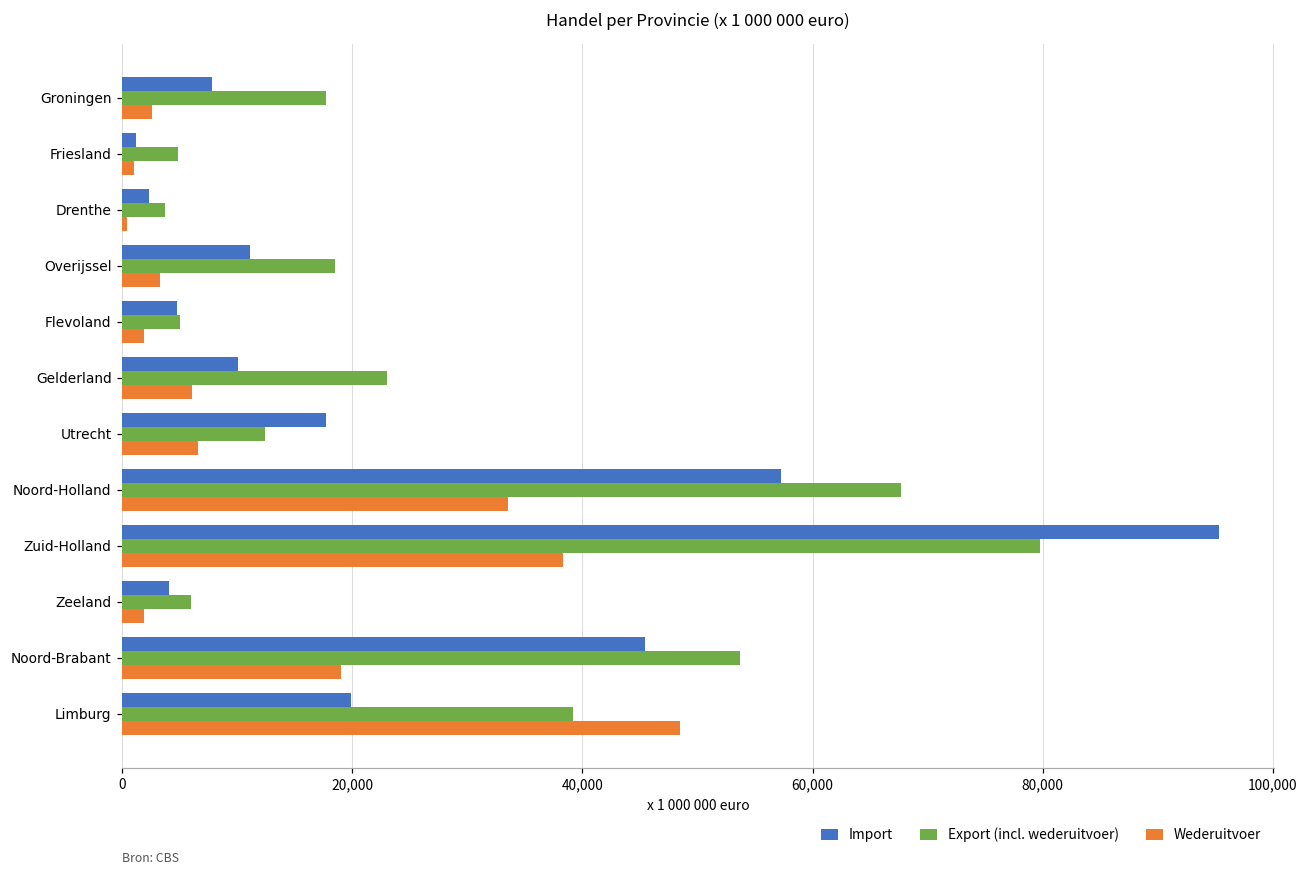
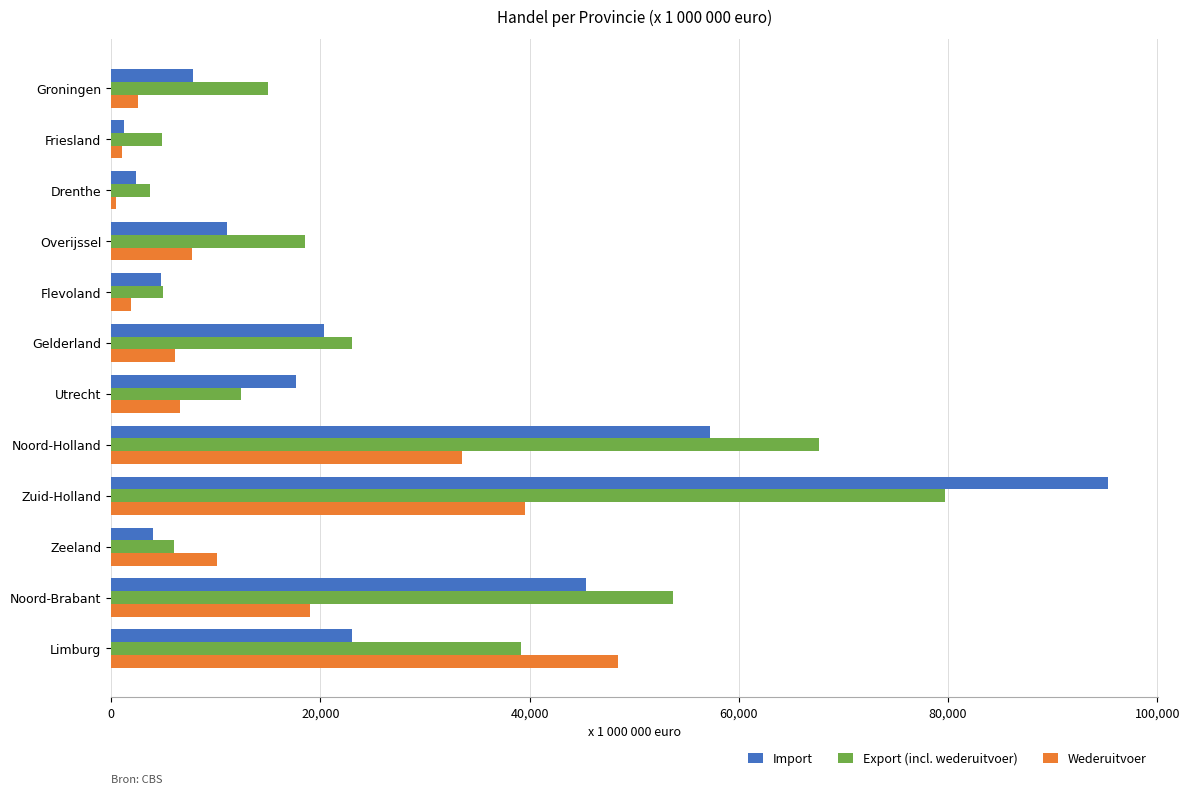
  {
    "Import": {
      "Groningen": "7,800",
      "Friesland": "1,200",
      "Drenthe": "2,400",
      "Overijssel": "11,100",
      "Flevoland": "4,800",
-     "Gelderland": "10,100",
+     "Gelderland": "20,300",
      "Utrecht": "17,700",
      "Noord-Holland": "57,300",
      "Zuid-Holland": "95,300",
      "Zeeland": "4,000",
      "Noord-Brabant": "45,400",
-     "Limburg": "19,900"
+     "Limburg": "23,000"
    },
    "Export (incl. wederuitvoer)": {
-     "Groningen": "17,700",
+     "Groningen": "15,000",
      "Friesland": "4,800",
      "Drenthe": "3,700",
      "Overijssel": "18,500",
      "Flevoland": "5,000",
      "Gelderland": "23,000",
      "Utrecht": "12,400",
      "Noord-Holland": "67,700",
      "Zuid-Holland": "79,800",
      "Zeeland": "6,000",
      "Noord-Brabant": "53,700",
      "Limburg": "39,200"
    },
    "Wederuitvoer": {
      "Groningen": "2,600",
      "Friesland": "1,000",
      "Drenthe": "400",
-     "Overijssel": "3,300",
+     "Overijssel": "7,700",
      "Flevoland": "1,900",
      "Gelderland": "6,100",
      "Utrecht": "6,600",
      "Noord-Holland": "33,600",
-     "Zuid-Holland": "38,300",
-     "Zeeland": "1,900",
+     "Zuid-Holland": "39,600",
+     "Zeeland": "10,100",
      "Noord-Brabant": "19,100",
      "Limburg": "48,500"
    }
  }
